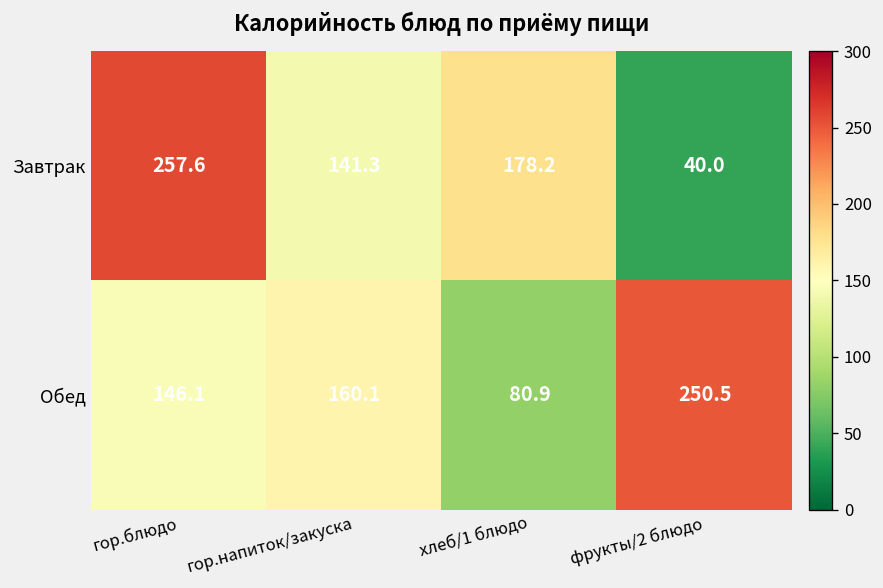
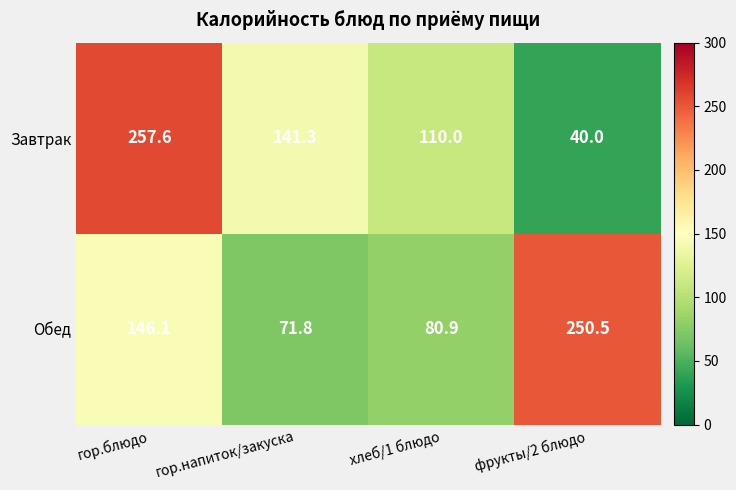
  {
    "Завтрак": {
      "гор.блюдо": 257.6,
      "гор.напиток/закуска": 141.3,
-     "хлеб/1 блюдо": 178.2,
+     "хлеб/1 блюдо": 110.0,
      "фрукты/2 блюдо": 40.0
    },
    "Обед": {
      "гор.блюдо": 146.1,
-     "гор.напиток/закуска": 160.1,
+     "гор.напиток/закуска": 71.8,
      "хлеб/1 блюдо": 80.9,
      "фрукты/2 блюдо": 250.5
    }
  }
